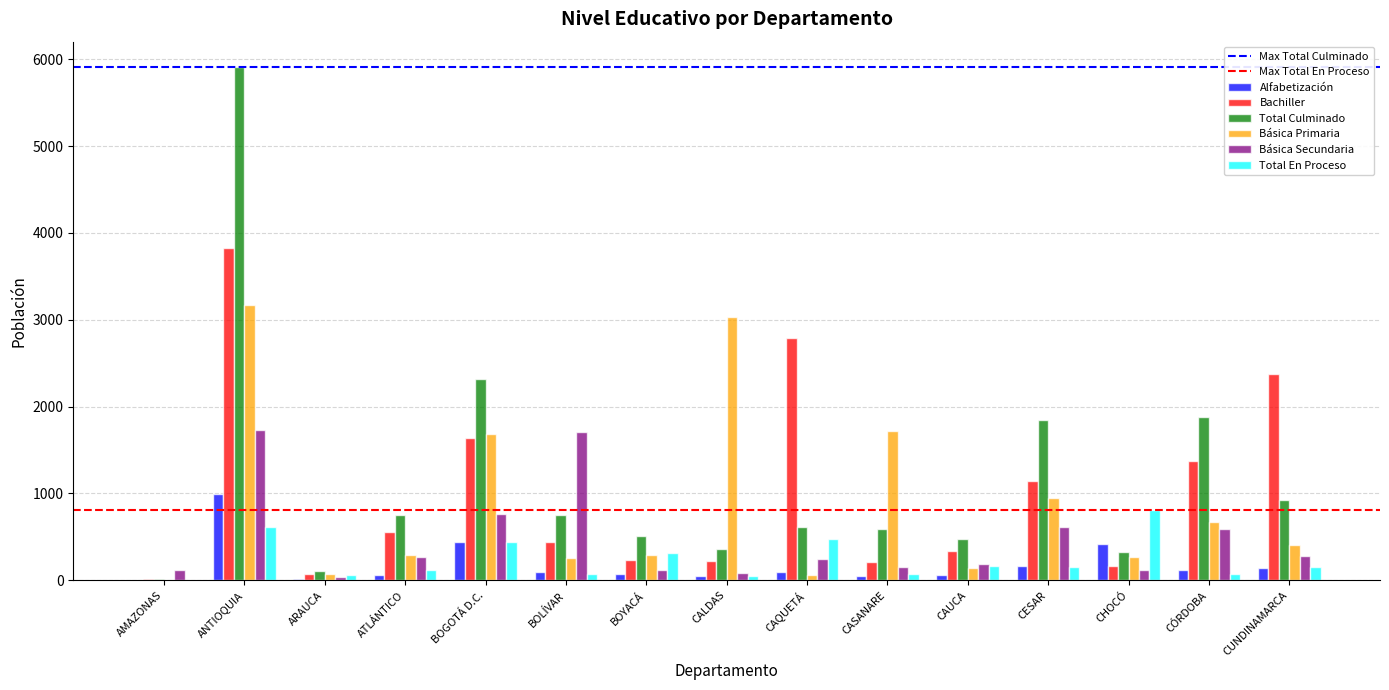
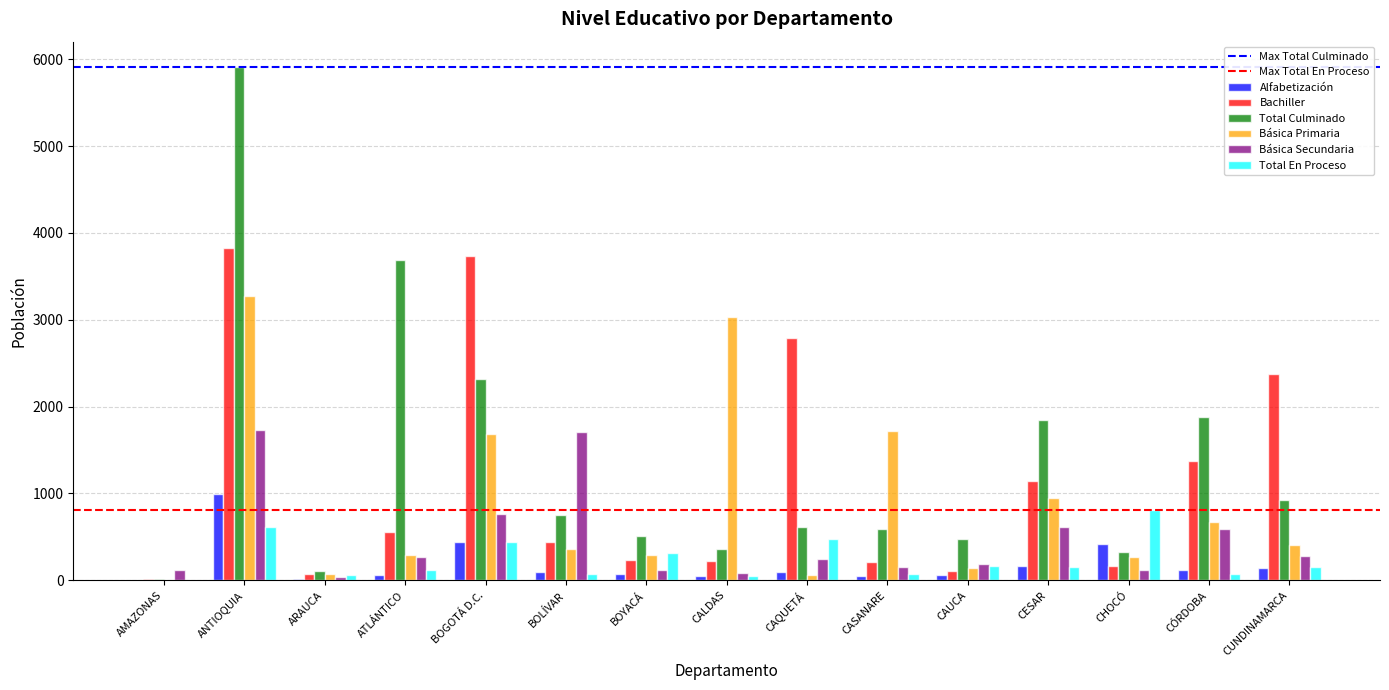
  {
    "Alfabetización": {
      "ANTIOQUIA": 1000,
      "ATLÁNTICO": 100,
      "BOGOTÁ D.C.": 400,
      "BOLÍVAR": 100,
      "BOYACÁ": 100,
      "CALDAS": 0,
      "CAQUETÁ": 100,
      "CASANARE": 100,
      "CAUCA": 100,
      "CESAR": 200,
      "CHOCÓ": 400,
      "CÓRDOBA": 100,
      "CUNDINAMARCA": 100
    },
    "Bachiller": {
      "ANTIOQUIA": 3800,
      "ARAUCA": 100,
      "ATLÁNTICO": 600,
-     "BOGOTÁ D.C.": 1600,
+     "BOGOTÁ D.C.": 3700,
      "BOLÍVAR": 400,
      "BOYACÁ": 200,
      "CALDAS": 200,
      "CAQUETÁ": 2800,
      "CASANARE": 200,
-     "CAUCA": 300,
+     "CAUCA": 100,
      "CESAR": 1100,
      "CHOCÓ": 200,
      "CÓRDOBA": 1400,
      "CUNDINAMARCA": 2400
    },
    "Total Culminado": {
      "ANTIOQUIA": 5900,
      "ARAUCA": 100,
-     "ATLÁNTICO": 800,
+     "ATLÁNTICO": 3700,
      "BOGOTÁ D.C.": 2300,
      "BOLÍVAR": 800,
      "BOYACÁ": 500,
      "CALDAS": 400,
      "CAQUETÁ": 600,
      "CASANARE": 600,
      "CAUCA": 500,
      "CESAR": 1800,
      "CHOCÓ": 300,
      "CÓRDOBA": 1900,
      "CUNDINAMARCA": 900
    },
    "Básica Primaria": {
-     "ANTIOQUIA": 3200,
+     "ANTIOQUIA": 3300,
      "ARAUCA": 100,
      "ATLÁNTICO": 300,
      "BOGOTÁ D.C.": 1700,
-     "BOLÍVAR": 300,
+     "BOLÍVAR": 400,
      "BOYACÁ": 300,
      "CALDAS": 3000,
      "CAQUETÁ": 100,
      "CASANARE": 1700,
      "CAUCA": 100,
      "CESAR": 1000,
      "CHOCÓ": 300,
      "CÓRDOBA": 700,
      "CUNDINAMARCA": 400
    },
    "Básica Secundaria": {
      "AMAZONAS": 100,
      "ANTIOQUIA": 1700,
      "ARAUCA": 0,
      "ATLÁNTICO": 300,
      "BOGOTÁ D.C.": 800,
      "BOLÍVAR": 1700,
      "BOYACÁ": 100,
      "CALDAS": 100,
      "CAQUETÁ": 200,
      "CASANARE": 200,
      "CAUCA": 200,
      "CESAR": 600,
      "CHOCÓ": 100,
      "CÓRDOBA": 600,
      "CUNDINAMARCA": 300
    },
    "Total En Proceso": {
      "ANTIOQUIA": 600,
      "ARAUCA": 100,
      "ATLÁNTICO": 100,
      "BOGOTÁ D.C.": 400,
      "BOLÍVAR": 100,
      "BOYACÁ": 300,
      "CALDAS": 0,
      "CAQUETÁ": 500,
      "CASANARE": 100,
      "CAUCA": 200,
      "CESAR": 200,
      "CHOCÓ": 800,
      "CÓRDOBA": 100,
      "CUNDINAMARCA": 200
    }
  }
